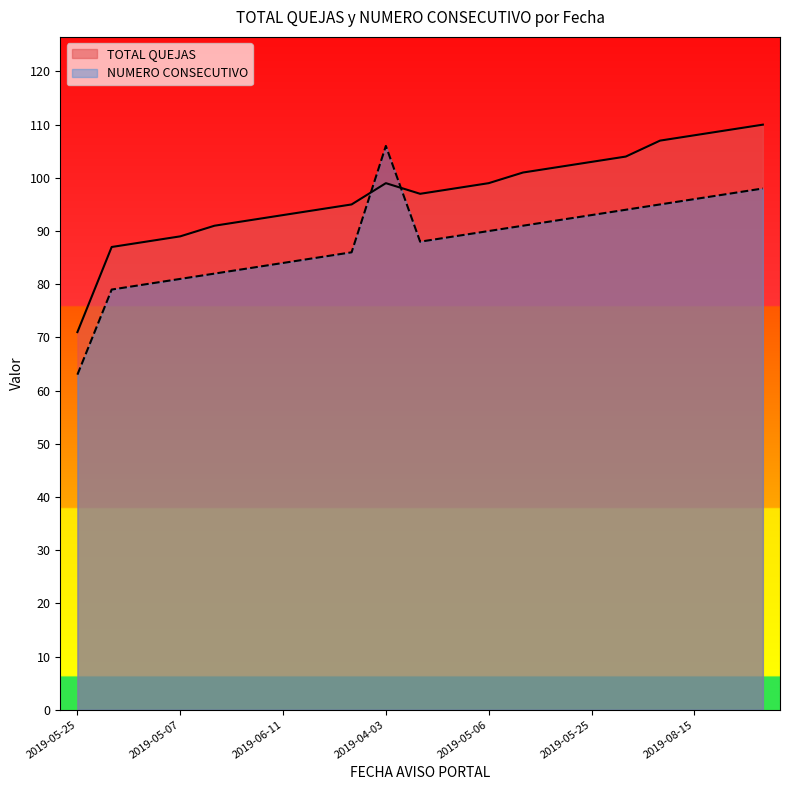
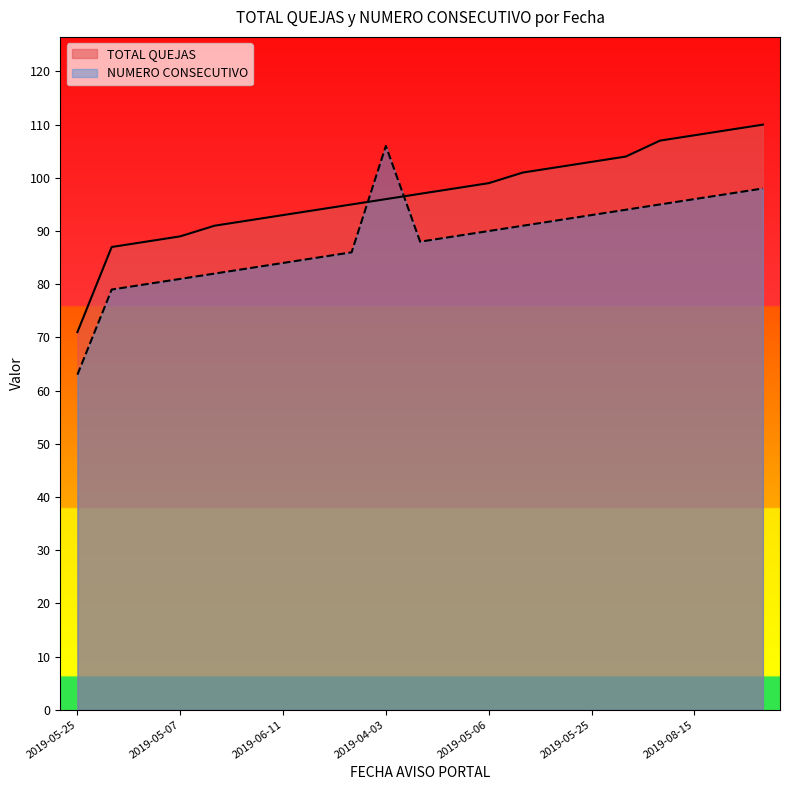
  {
    "TOTAL QUEJAS": {
      "2019-05-07": 89,
-     "2019-04-03": 99
+     "2019-04-03": 96
    },
    "NUMERO CONSECUTIVO": {
      "2019-05-07": 81,
      "2019-04-03": 106
    }
  }
